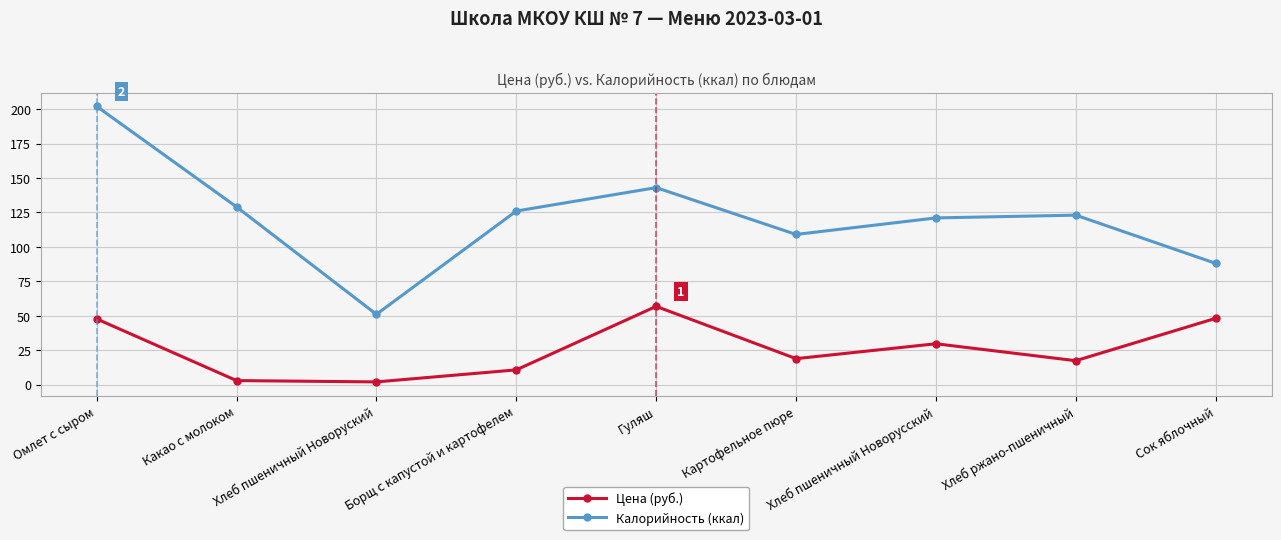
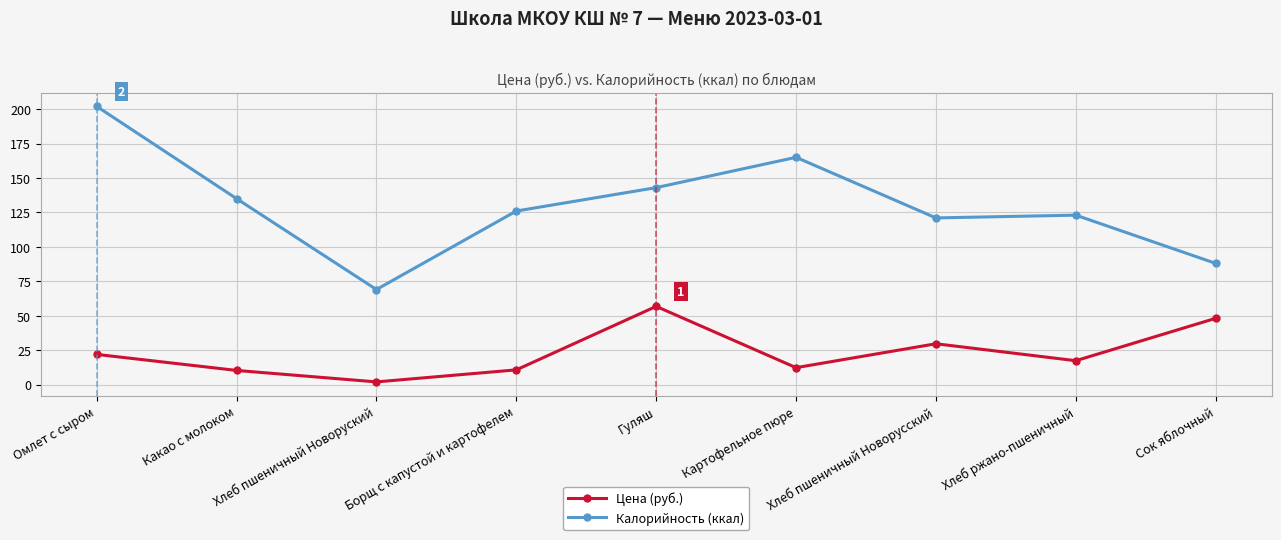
  {
    "Цена (руб.)": {
-     "Омлет с сыром": 48,
-     "Какао с молоком": 3,
+     "Омлет с сыром": 22,
+     "Какао с молоком": 10,
      "Хлеб пшеничный Новоруский": 2,
      "Борщ с капустой и картофелем": 11,
-     "Картофельное пюре": 19,
+     "Картофельное пюре": 12,
      "Хлеб пшеничный Новорусский": 30,
      "Хлеб ржано-пшеничный": 17,
      "Сок яблочный": 48
    },
    "Калорийность (ккал)": {
-     "Какао с молоком": 129,
-     "Хлеб пшеничный Новоруский": 51,
+     "Какао с молоком": 135,
+     "Хлеб пшеничный Новоруский": 69,
      "Борщ с капустой и картофелем": 126,
      "Гуляш": 143,
-     "Картофельное пюре": 109,
+     "Картофельное пюре": 165,
      "Хлеб пшеничный Новорусский": 121,
      "Хлеб ржано-пшеничный": 123,
      "Сок яблочный": 88
    }
  }
